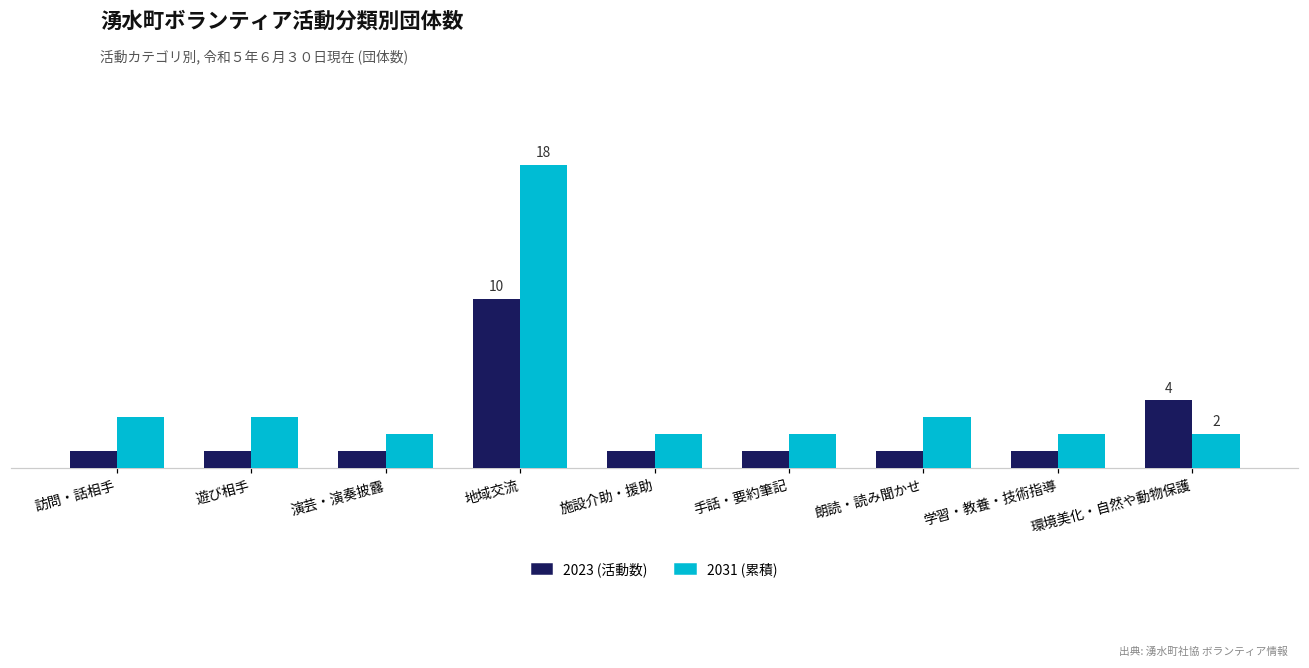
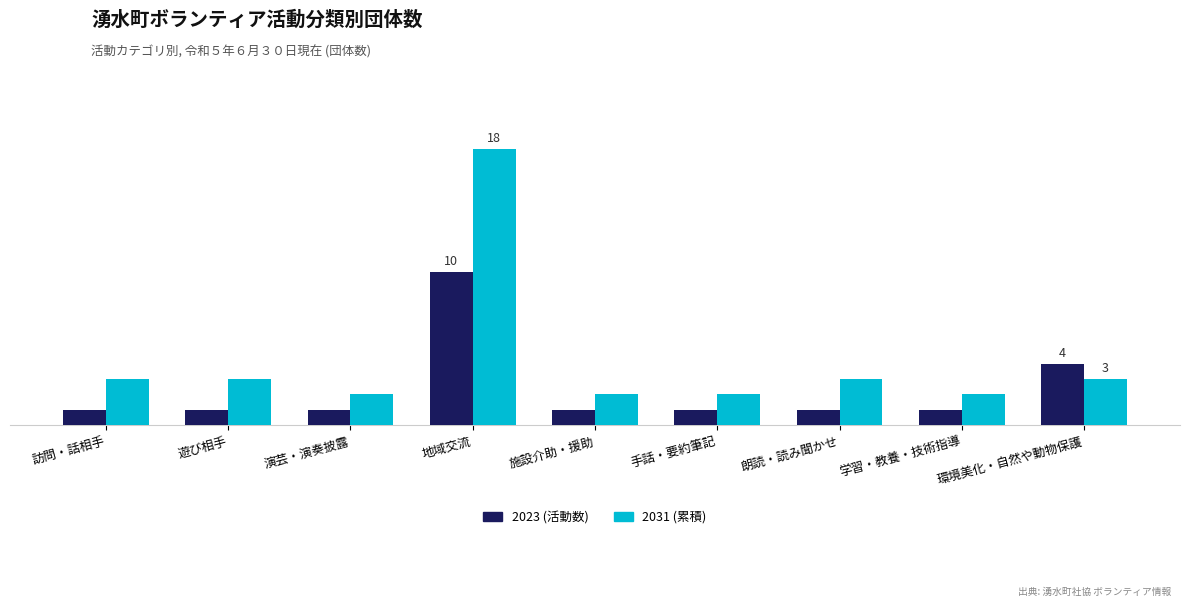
  {
    "2023 (活動数)": {
      "地域交流": 10,
      "環境美化・自然や動物保護": 4
    },
    "2031 (累積)": {
      "地域交流": 18,
-     "環境美化・自然や動物保護": 2
+     "環境美化・自然や動物保護": 3
    }
  }
